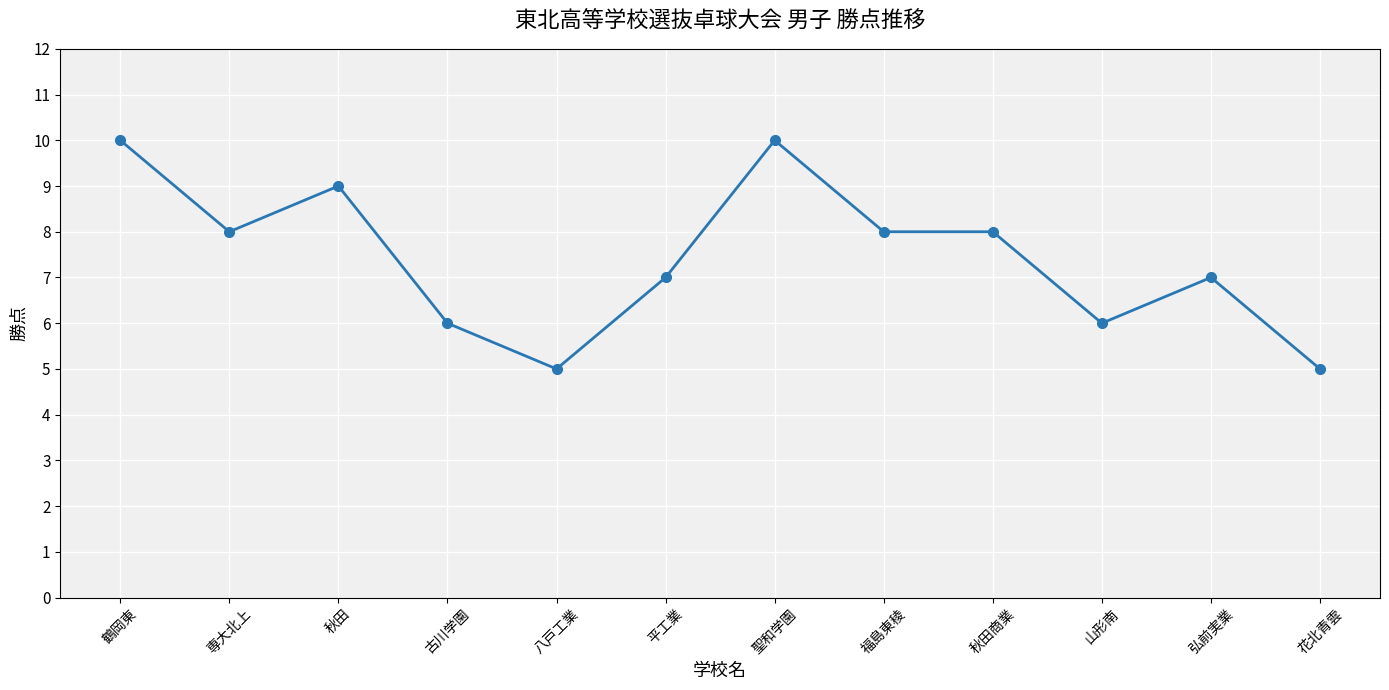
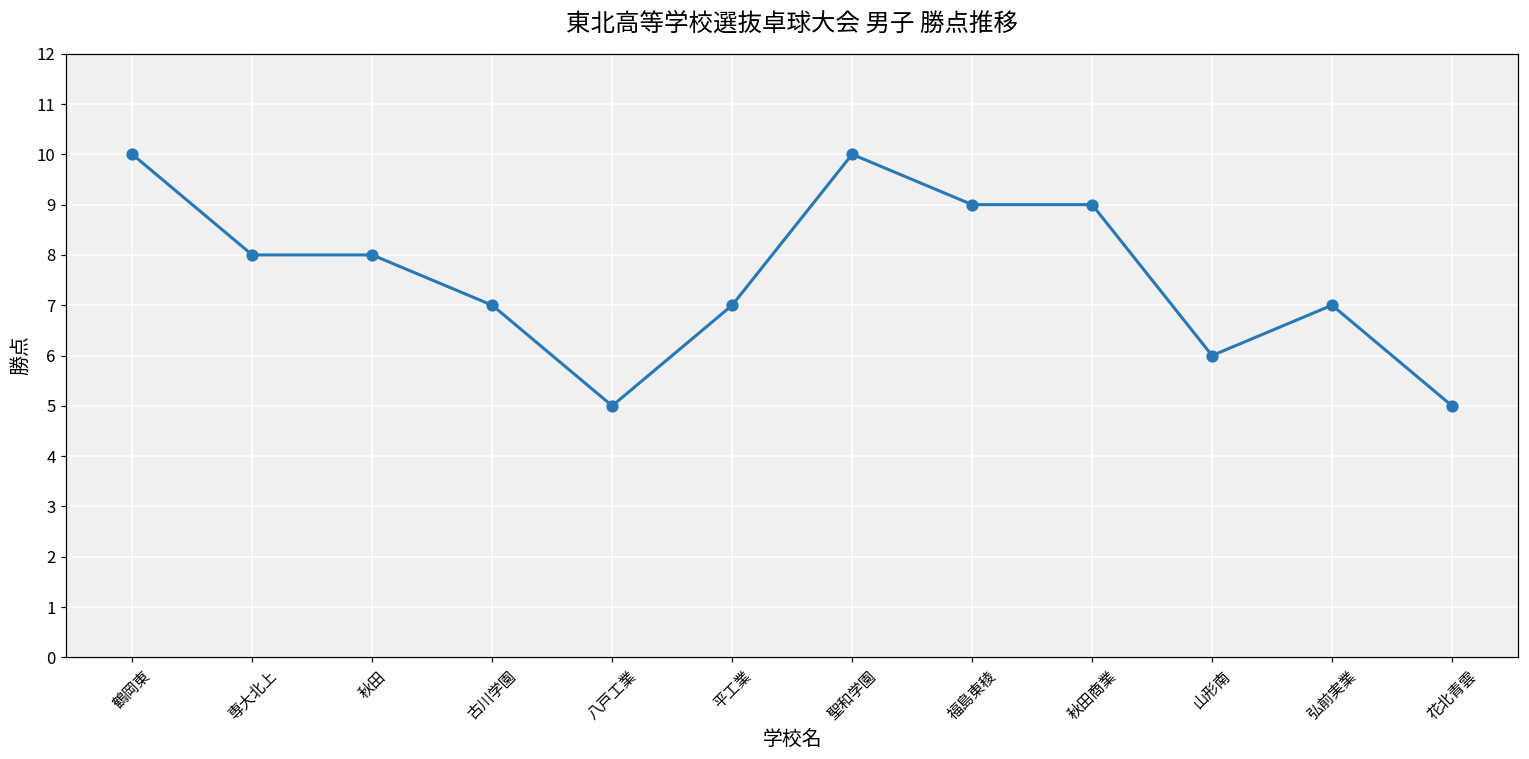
  {
    "鶴岡東": 10,
    "専大北上": 8,
-   "秋田": 9,
-   "古川学園": 6,
+   "秋田": 8,
+   "古川学園": 7,
    "八戸工業": 5,
    "平工業": 7,
    "聖和学園": 10,
-   "福島東稜": 8,
-   "秋田商業": 8,
+   "福島東稜": 9,
+   "秋田商業": 9,
    "山形南": 6,
    "弘前実業": 7,
    "花北青雲": 5
  }
